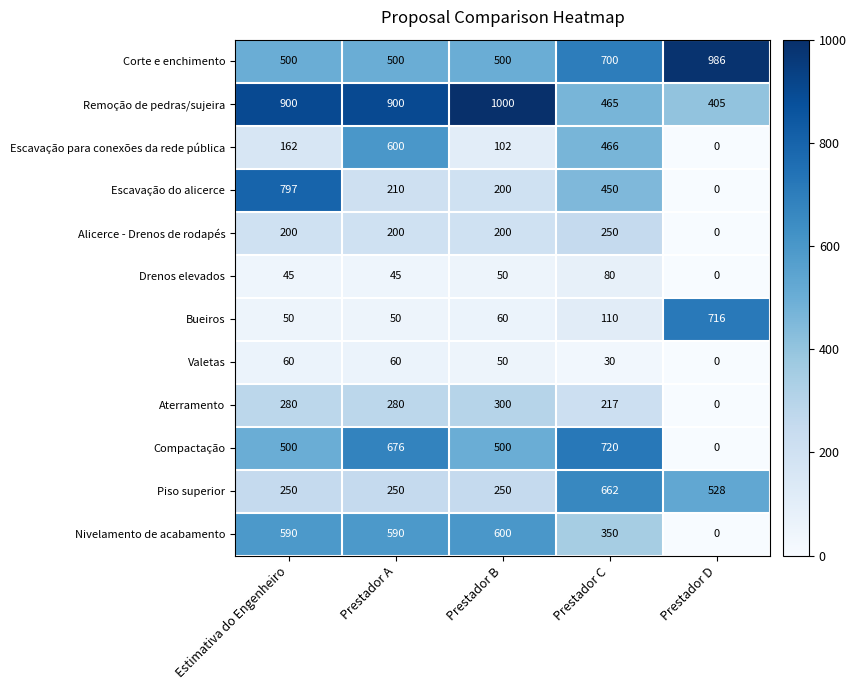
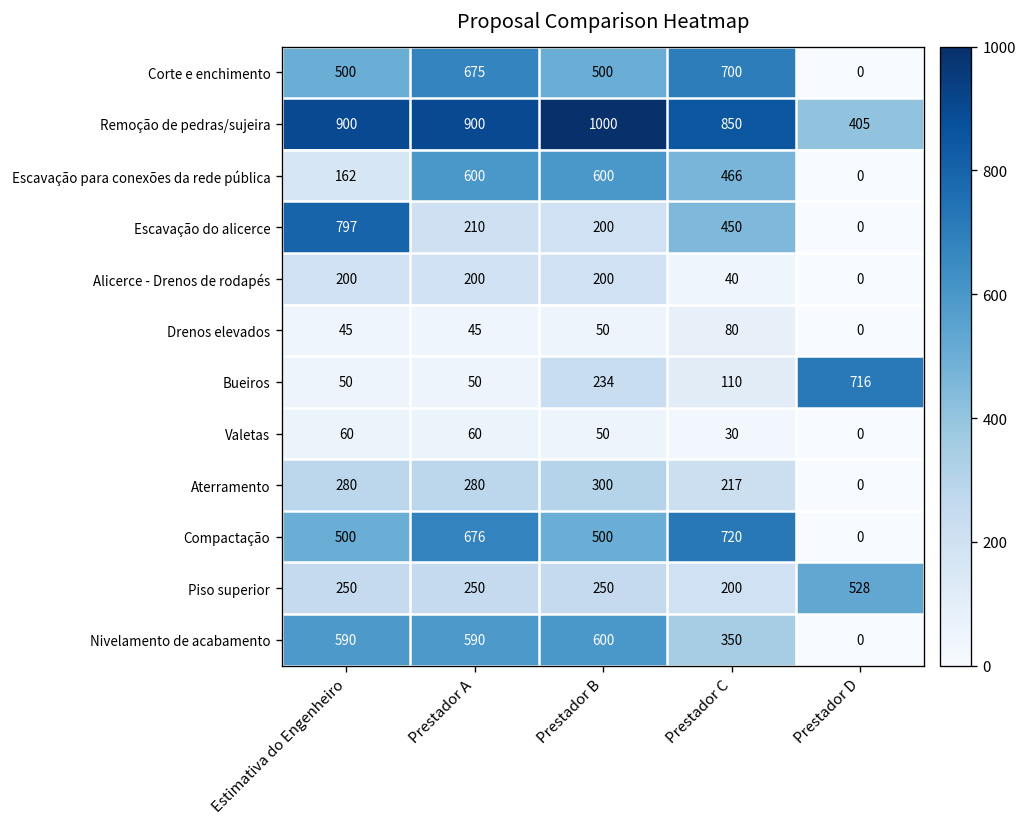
  {
    "Corte e enchimento": {
      "Estimativa do Engenheiro": 500,
-     "Prestador A": 500,
+     "Prestador A": 675,
      "Prestador B": 500,
      "Prestador C": 700,
-     "Prestador D": 986
+     "Prestador D": 0
    },
    "Remoção de pedras/sujeira": {
      "Estimativa do Engenheiro": 900,
      "Prestador A": 900,
      "Prestador B": 1000,
-     "Prestador C": 465,
+     "Prestador C": 850,
      "Prestador D": 405
    },
    "Escavação para conexões da rede pública": {
      "Estimativa do Engenheiro": 162,
      "Prestador A": 600,
-     "Prestador B": 102,
+     "Prestador B": 600,
      "Prestador C": 466,
      "Prestador D": 0
    },
    "Escavação do alicerce": {
      "Estimativa do Engenheiro": 797,
      "Prestador A": 210,
      "Prestador B": 200,
      "Prestador C": 450,
      "Prestador D": 0
    },
    "Alicerce - Drenos de rodapés": {
      "Estimativa do Engenheiro": 200,
      "Prestador A": 200,
      "Prestador B": 200,
-     "Prestador C": 250,
+     "Prestador C": 40,
      "Prestador D": 0
    },
    "Drenos elevados": {
      "Estimativa do Engenheiro": 45,
      "Prestador A": 45,
      "Prestador B": 50,
      "Prestador C": 80,
      "Prestador D": 0
    },
    "Bueiros": {
      "Estimativa do Engenheiro": 50,
      "Prestador A": 50,
-     "Prestador B": 60,
+     "Prestador B": 234,
      "Prestador C": 110,
      "Prestador D": 716
    },
    "Valetas": {
      "Estimativa do Engenheiro": 60,
      "Prestador A": 60,
      "Prestador B": 50,
      "Prestador C": 30,
      "Prestador D": 0
    },
    "Aterramento": {
      "Estimativa do Engenheiro": 280,
      "Prestador A": 280,
      "Prestador B": 300,
      "Prestador C": 217,
      "Prestador D": 0
    },
    "Compactação": {
      "Estimativa do Engenheiro": 500,
      "Prestador A": 676,
      "Prestador B": 500,
      "Prestador C": 720,
      "Prestador D": 0
    },
    "Piso superior": {
      "Estimativa do Engenheiro": 250,
      "Prestador A": 250,
      "Prestador B": 250,
-     "Prestador C": 662,
+     "Prestador C": 200,
      "Prestador D": 528
    },
    "Nivelamento de acabamento": {
      "Estimativa do Engenheiro": 590,
      "Prestador A": 590,
      "Prestador B": 600,
      "Prestador C": 350,
      "Prestador D": 0
    }
  }
